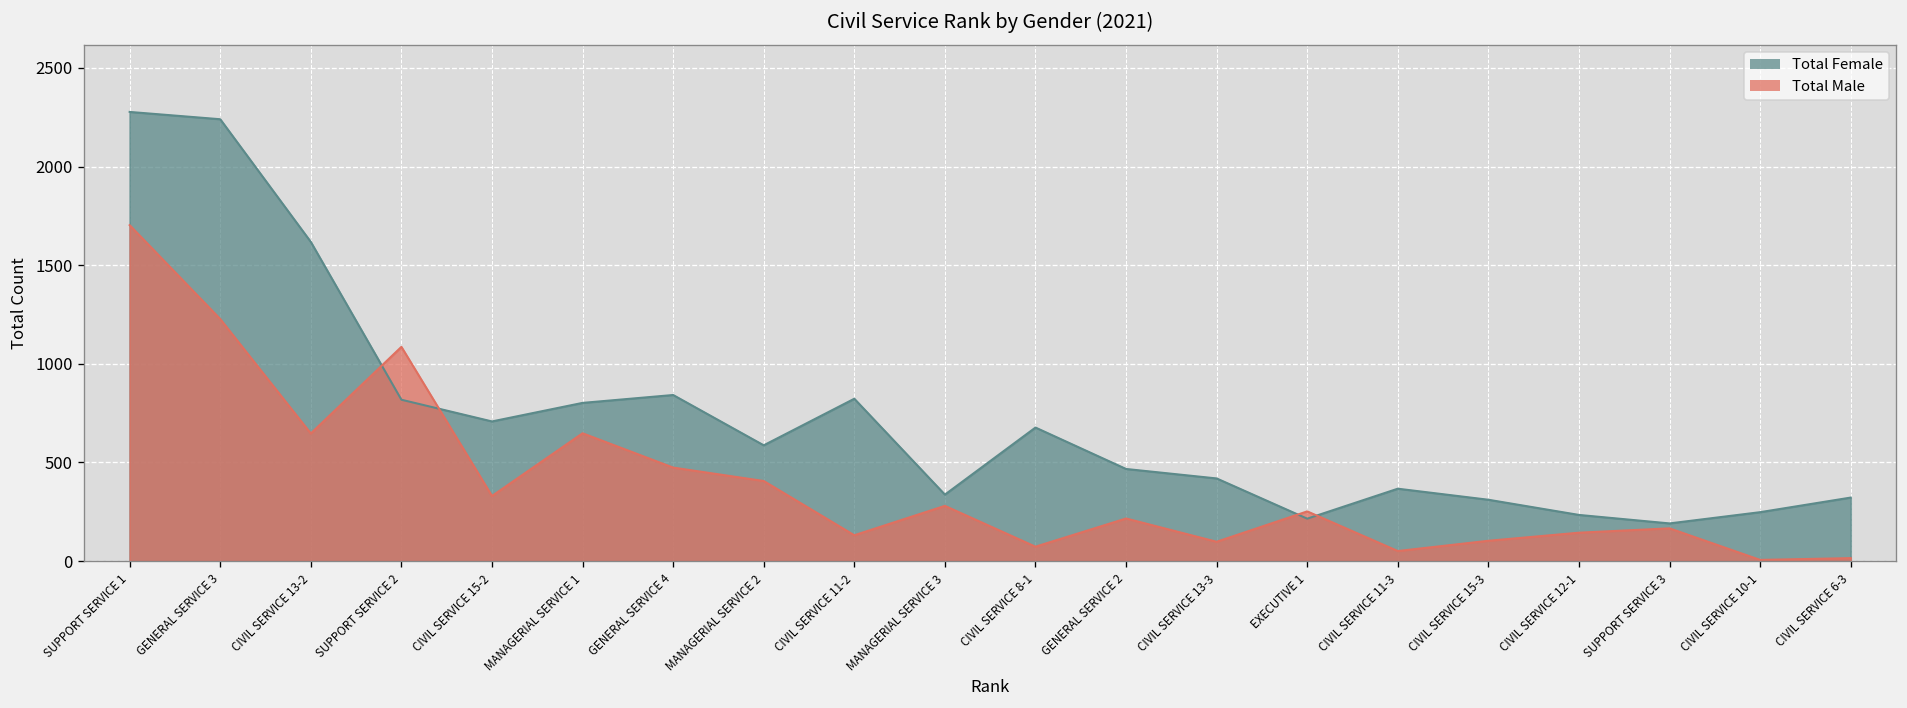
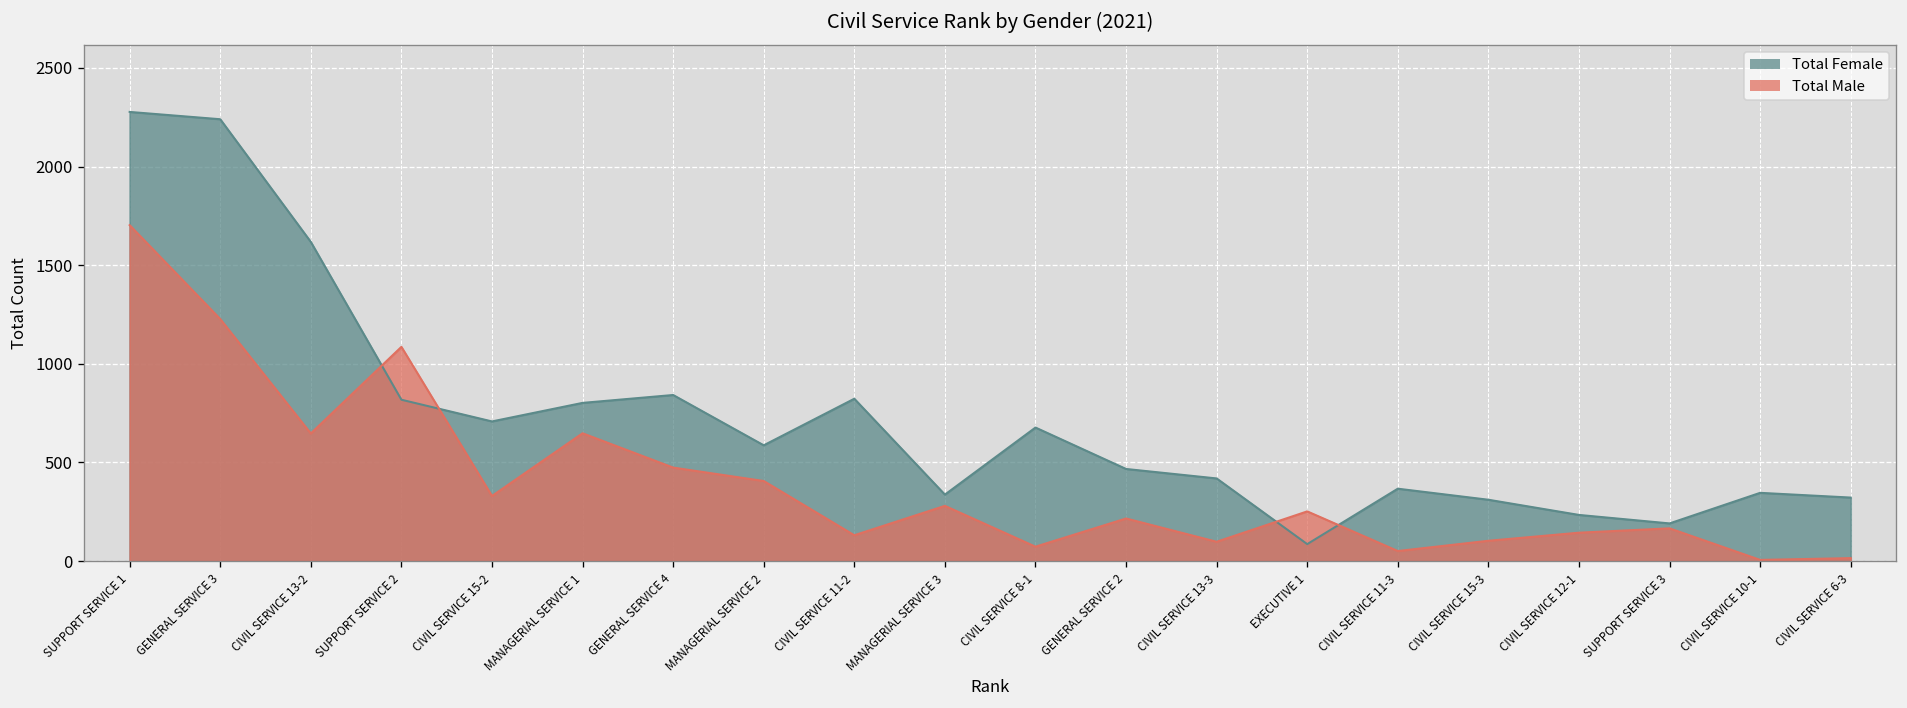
  {
    "Total Female": {
      "SUPPORT SERVICE 1": 2280,
      "GENERAL SERVICE 3": 2240,
      "CIVIL SERVICE 13-2": 1620,
      "SUPPORT SERVICE 2": 820,
      "CIVIL SERVICE 15-2": 710,
      "MANAGERIAL SERVICE 1": 800,
      "GENERAL SERVICE 4": 840,
      "MANAGERIAL SERVICE 2": 590,
      "CIVIL SERVICE 11-2": 820,
      "MANAGERIAL SERVICE 3": 340,
      "CIVIL SERVICE 8-1": 680,
      "GENERAL SERVICE 2": 470,
      "CIVIL SERVICE 13-3": 420,
-     "EXECUTIVE 1": 220,
+     "EXECUTIVE 1": 90,
      "CIVIL SERVICE 11-3": 370,
      "CIVIL SERVICE 15-3": 310,
      "CIVIL SERVICE 12-1": 230,
      "SUPPORT SERVICE 3": 190,
-     "CIVIL SERVICE 10-1": 250,
+     "CIVIL SERVICE 10-1": 350,
      "CIVIL SERVICE 6-3": 320
    },
    "Total Male": {
      "SUPPORT SERVICE 1": 1700,
      "GENERAL SERVICE 3": 1230,
      "CIVIL SERVICE 13-2": 650,
      "SUPPORT SERVICE 2": 1090,
      "CIVIL SERVICE 15-2": 330,
      "MANAGERIAL SERVICE 1": 650,
      "GENERAL SERVICE 4": 470,
      "MANAGERIAL SERVICE 2": 410,
      "CIVIL SERVICE 11-2": 130,
      "MANAGERIAL SERVICE 3": 280,
      "CIVIL SERVICE 8-1": 70,
      "GENERAL SERVICE 2": 220,
      "CIVIL SERVICE 13-3": 100,
      "EXECUTIVE 1": 250,
      "CIVIL SERVICE 11-3": 50,
      "CIVIL SERVICE 15-3": 100,
      "CIVIL SERVICE 12-1": 140,
      "SUPPORT SERVICE 3": 170,
      "CIVIL SERVICE 10-1": 10,
      "CIVIL SERVICE 6-3": 20
    }
  }
